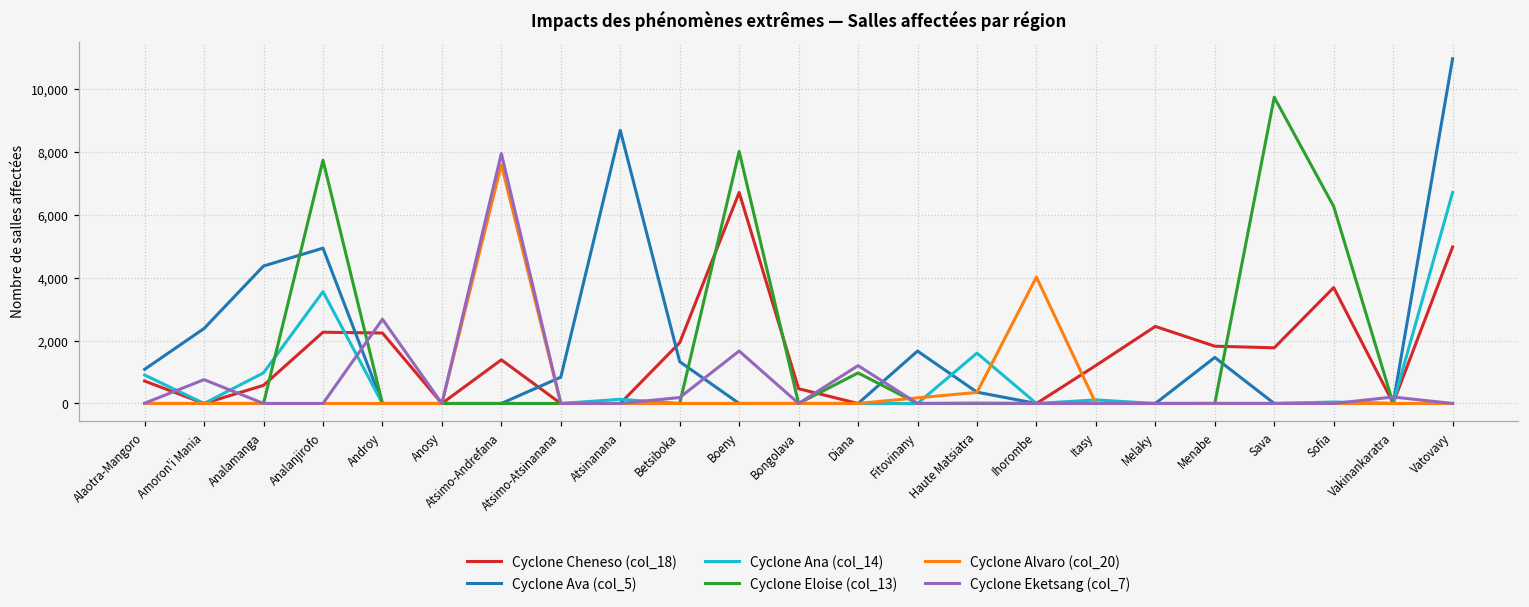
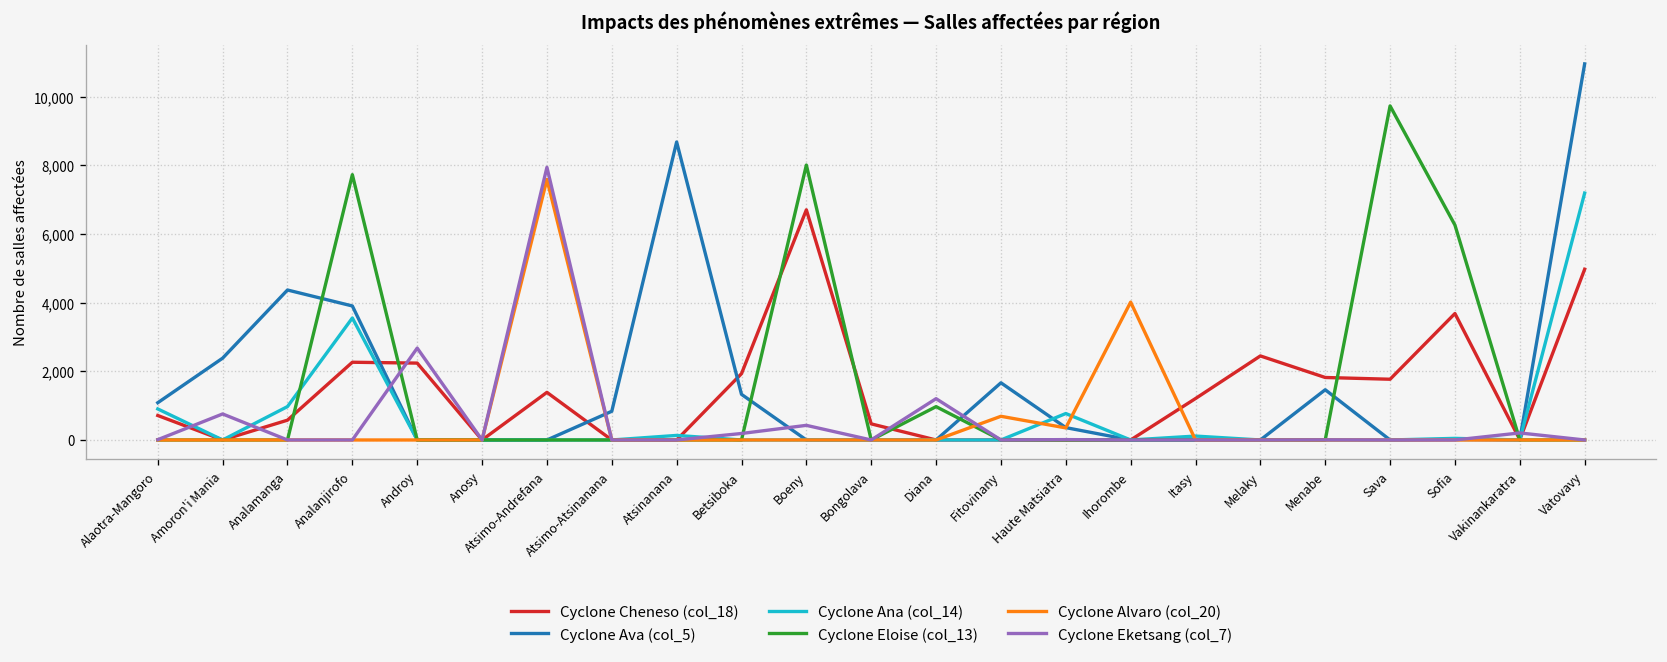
  {
    "Cyclone Cheneso (col_18)": {
      "Alaotra-Mangoro": "700",
      "Analamanga": "600",
      "Analanjirofo": "2,300",
      "Androy": "2,200",
      "Atsimo-Andrefana": "1,400",
      "Betsiboka": "1,900",
      "Boeny": "6,700",
      "Bongolava": "500",
      "Itasy": "1,200",
      "Melaky": "2,400",
      "Menabe": "1,800",
      "Sava": "1,800",
      "Sofia": "3,700",
      "Vatovavy": "5,000"
    },
    "Cyclone Ava (col_5)": {
      "Alaotra-Mangoro": "1,100",
      "Amoron'i Mania": "2,400",
      "Analamanga": "4,400",
-     "Analanjirofo": "4,900",
+     "Analanjirofo": "3,900",
      "Atsimo-Atsinanana": "800",
      "Atsinanana": "8,700",
      "Betsiboka": "1,300",
      "Fitovinany": "1,700",
      "Menabe": "1,500",
      "Vatovavy": "11,000"
    },
    "Cyclone Ana (col_14)": {
      "Alaotra-Mangoro": "900",
      "Analamanga": "1,000",
      "Analanjirofo": "3,600",
      "Atsinanana": "100",
-     "Haute Matsiatra": "1,600",
+     "Haute Matsiatra": "800",
      "Itasy": "100",
-     "Vatovavy": "6,700"
+     "Vatovavy": "7,200"
    },
    "Cyclone Eloise (col_13)": {
      "Analanjirofo": "7,700",
      "Boeny": "8,000",
      "Diana": "1,000",
      "Sava": "9,700",
      "Sofia": "6,300"
    },
    "Cyclone Alvaro (col_20)": {
      "Atsimo-Andrefana": "7,600",
-     "Fitovinany": "200",
+     "Fitovinany": "700",
      "Ihorombe": "4,000"
    },
    "Cyclone Eketsang (col_7)": {
      "Amoron'i Mania": "800",
      "Androy": "2,700",
      "Atsimo-Andrefana": "7,900",
      "Betsiboka": "200",
-     "Boeny": "1,700",
+     "Boeny": "400",
      "Diana": "1,200",
      "Vakinankaratra": "200"
    }
  }
